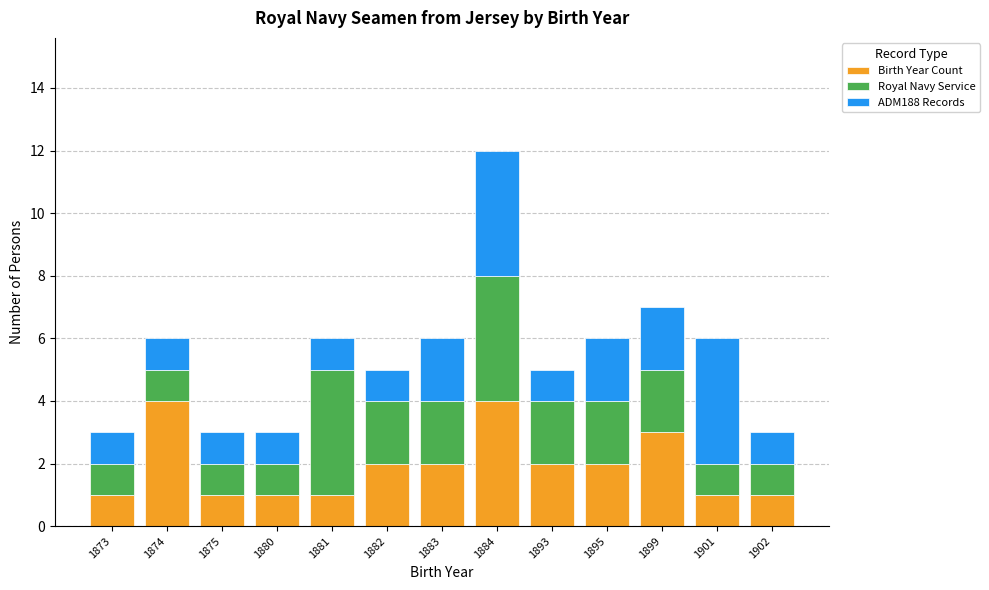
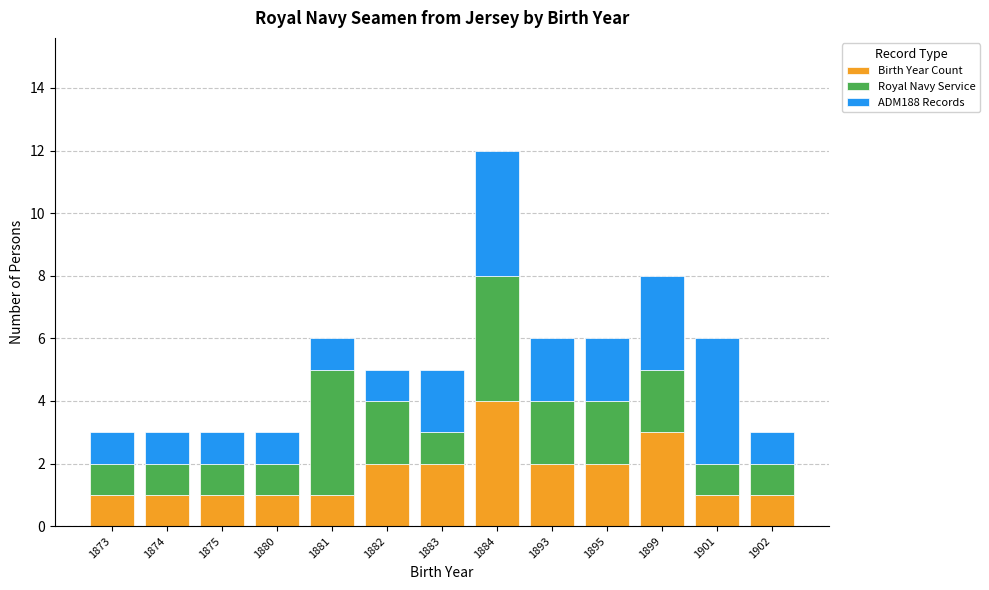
  {
    "Birth Year Count": {
      "1873": 1,
-     "1874": 4,
+     "1874": 1,
      "1875": 1,
      "1880": 1,
      "1881": 1,
      "1882": 2,
      "1883": 2,
      "1884": 4,
      "1893": 2,
      "1895": 2,
      "1899": 3,
      "1901": 1,
      "1902": 1
    },
    "Royal Navy Service": {
      "1873": 1,
      "1874": 1,
      "1875": 1,
      "1880": 1,
      "1881": 4,
      "1882": 2,
-     "1883": 2,
+     "1883": 1,
      "1884": 4,
      "1893": 2,
      "1895": 2,
      "1899": 2,
      "1901": 1,
      "1902": 1
    },
    "ADM188 Records": {
      "1873": 1,
      "1874": 1,
      "1875": 1,
      "1880": 1,
      "1881": 1,
      "1882": 1,
      "1883": 2,
      "1884": 4,
-     "1893": 1,
+     "1893": 2,
      "1895": 2,
-     "1899": 2,
+     "1899": 3,
      "1901": 4,
      "1902": 1
    }
  }
